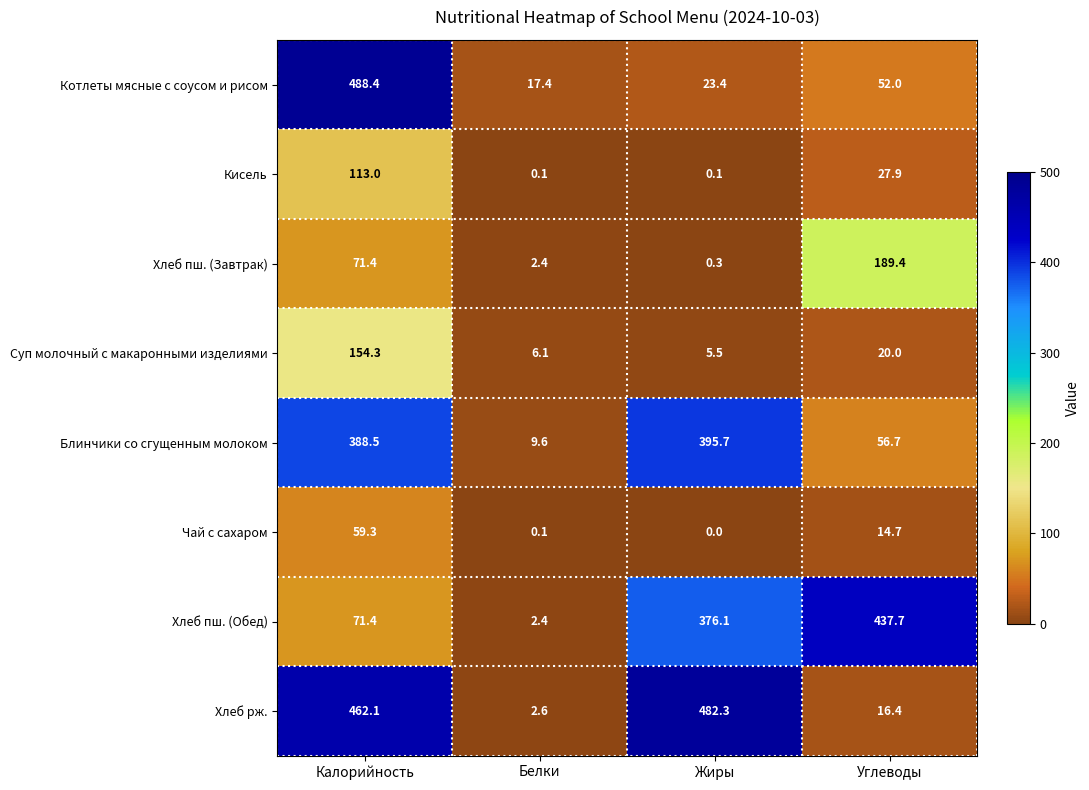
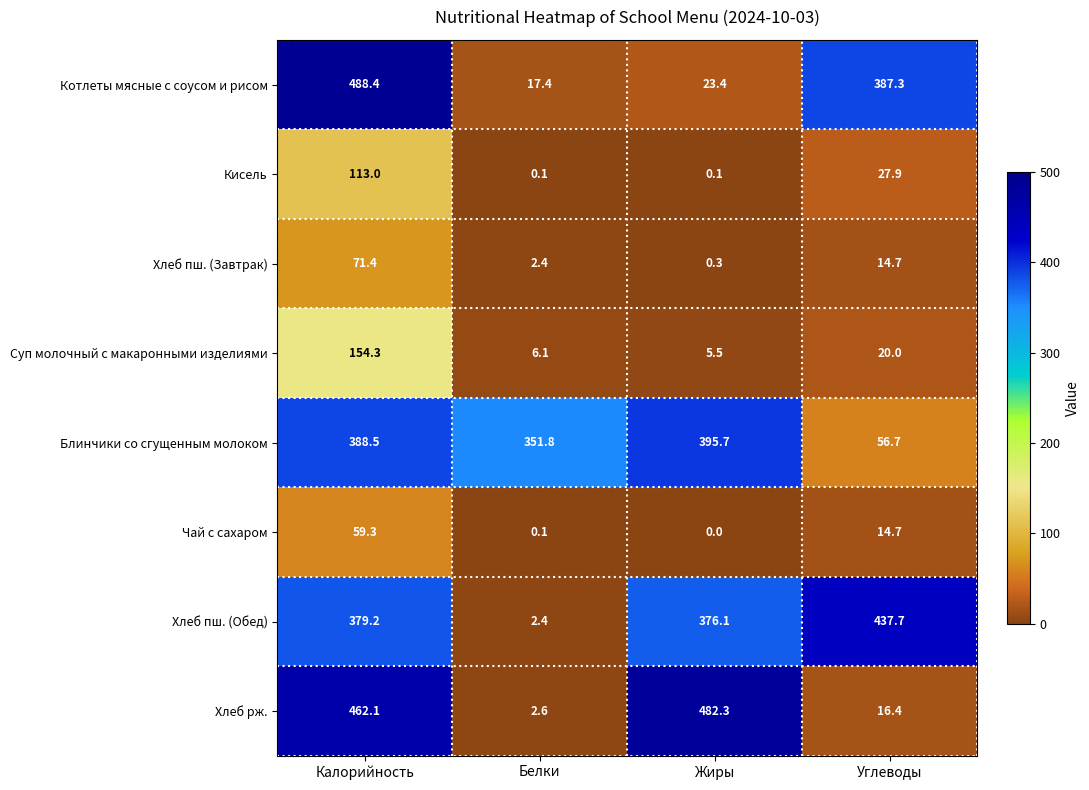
  {
    "Котлеты мясные с соусом и рисом": {
      "Калорийность": 488.4,
      "Белки": 17.4,
      "Жиры": 23.4,
-     "Углеводы": 52.0
+     "Углеводы": 387.3
    },
    "Кисель": {
      "Калорийность": 113.0,
      "Белки": 0.1,
      "Жиры": 0.1,
      "Углеводы": 27.9
    },
    "Хлеб пш. (Завтрак)": {
      "Калорийность": 71.4,
      "Белки": 2.4,
      "Жиры": 0.3,
-     "Углеводы": 189.4
+     "Углеводы": 14.7
    },
    "Суп молочный с макаронными изделиями": {
      "Калорийность": 154.3,
      "Белки": 6.1,
      "Жиры": 5.5,
      "Углеводы": 20.0
    },
    "Блинчики со сгущенным молоком": {
      "Калорийность": 388.5,
-     "Белки": 9.6,
+     "Белки": 351.8,
      "Жиры": 395.7,
      "Углеводы": 56.7
    },
    "Чай с сахаром": {
      "Калорийность": 59.3,
      "Белки": 0.1,
      "Жиры": 0.0,
      "Углеводы": 14.7
    },
    "Хлеб пш. (Обед)": {
-     "Калорийность": 71.4,
+     "Калорийность": 379.2,
      "Белки": 2.4,
      "Жиры": 376.1,
      "Углеводы": 437.7
    },
    "Хлеб рж.": {
      "Калорийность": 462.1,
      "Белки": 2.6,
      "Жиры": 482.3,
      "Углеводы": 16.4
    }
  }
